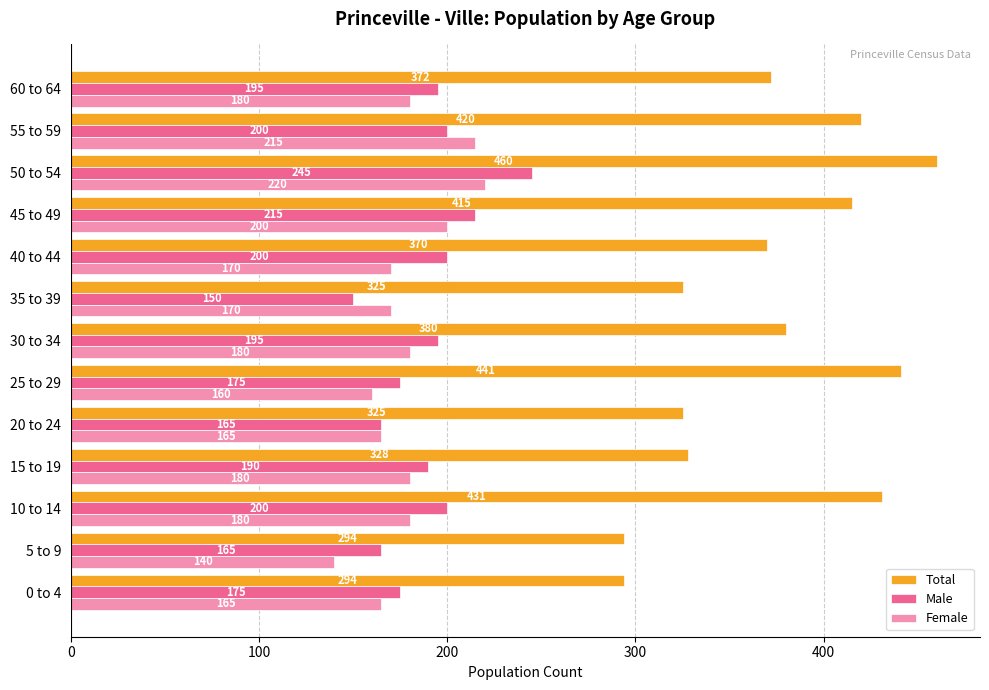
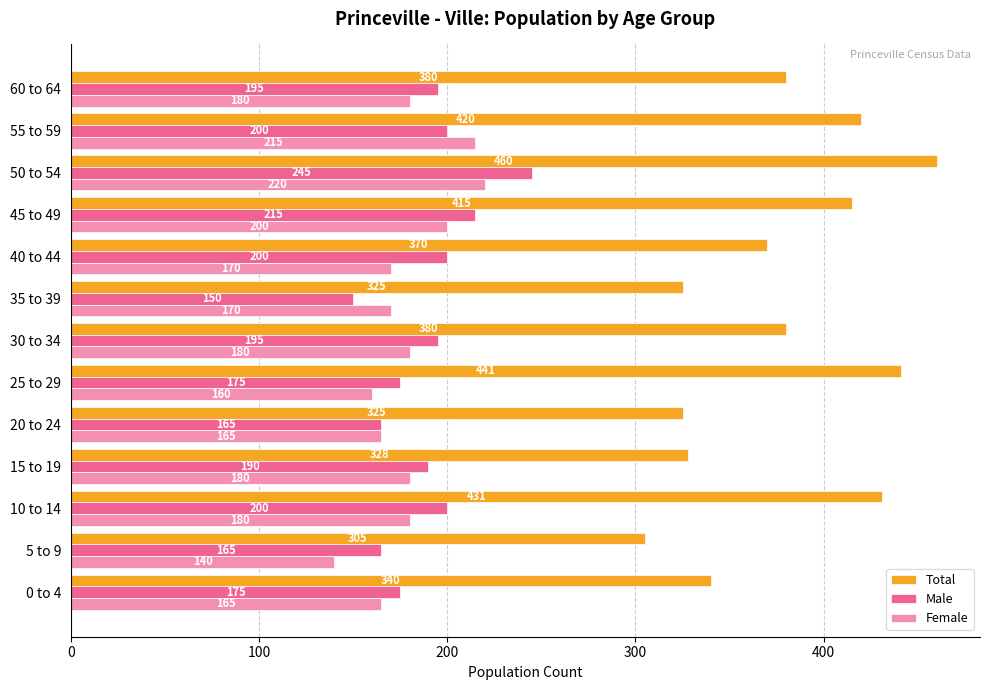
  {
    "Total": {
-     "60 to 64": 372,
+     "60 to 64": 380,
      "55 to 59": 420,
      "50 to 54": 460,
      "45 to 49": 415,
      "40 to 44": 370,
      "35 to 39": 325,
      "30 to 34": 380,
      "25 to 29": 441,
      "20 to 24": 325,
      "15 to 19": 328,
      "10 to 14": 431,
-     "5 to 9": 294,
-     "0 to 4": 294
+     "5 to 9": 305,
+     "0 to 4": 340
    }
  }
